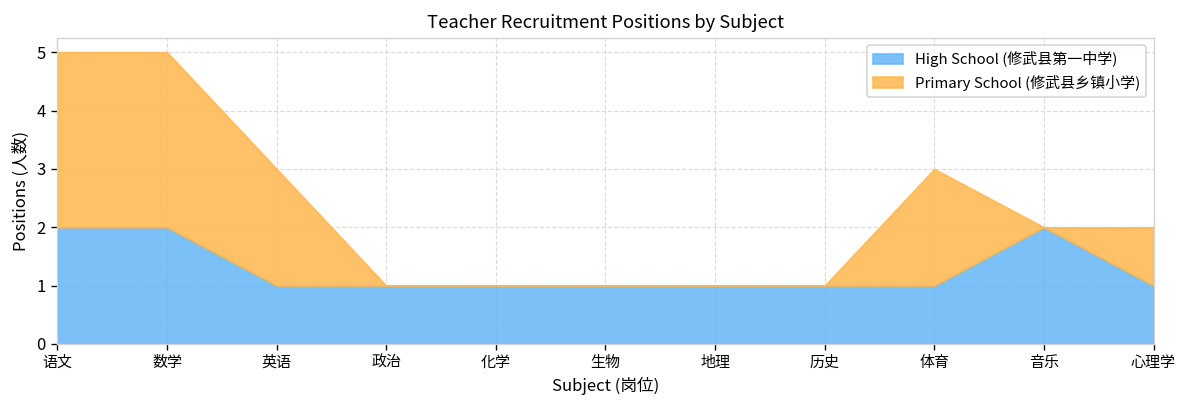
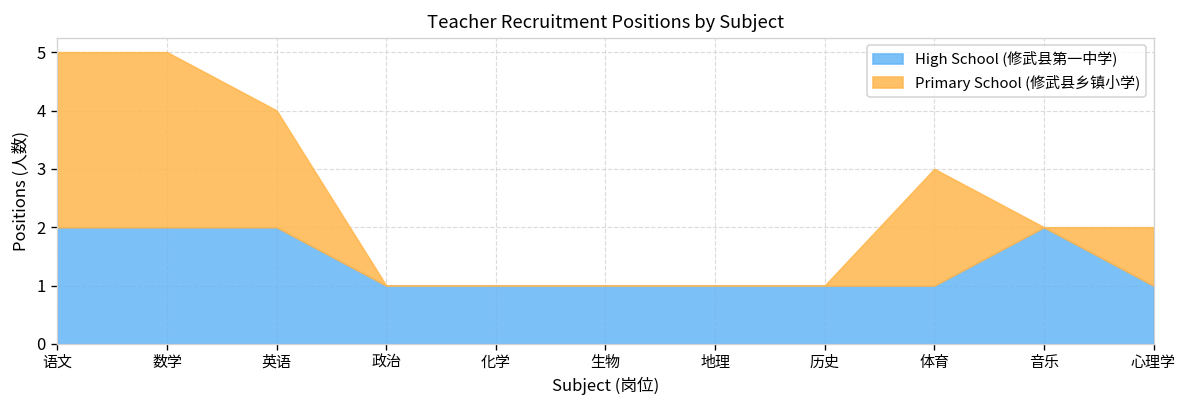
  {
    "High School (修武县第一中学)": {
      "语文": 2,
      "数学": 2,
-     "英语": 1,
+     "英语": 2,
      "体育": 1,
      "心理学": 1
    },
    "Primary School (修武县乡镇小学)": {
      "语文": 3,
      "数学": 3,
      "英语": 2,
      "体育": 2,
      "心理学": 1
    }
  }
